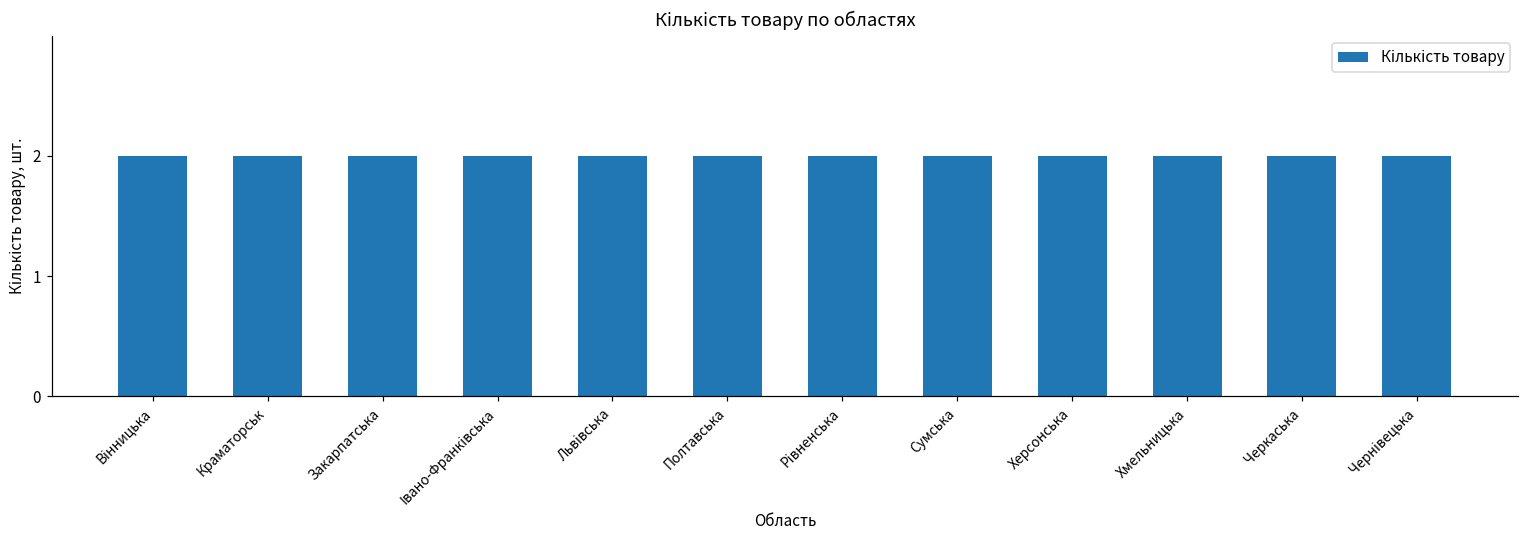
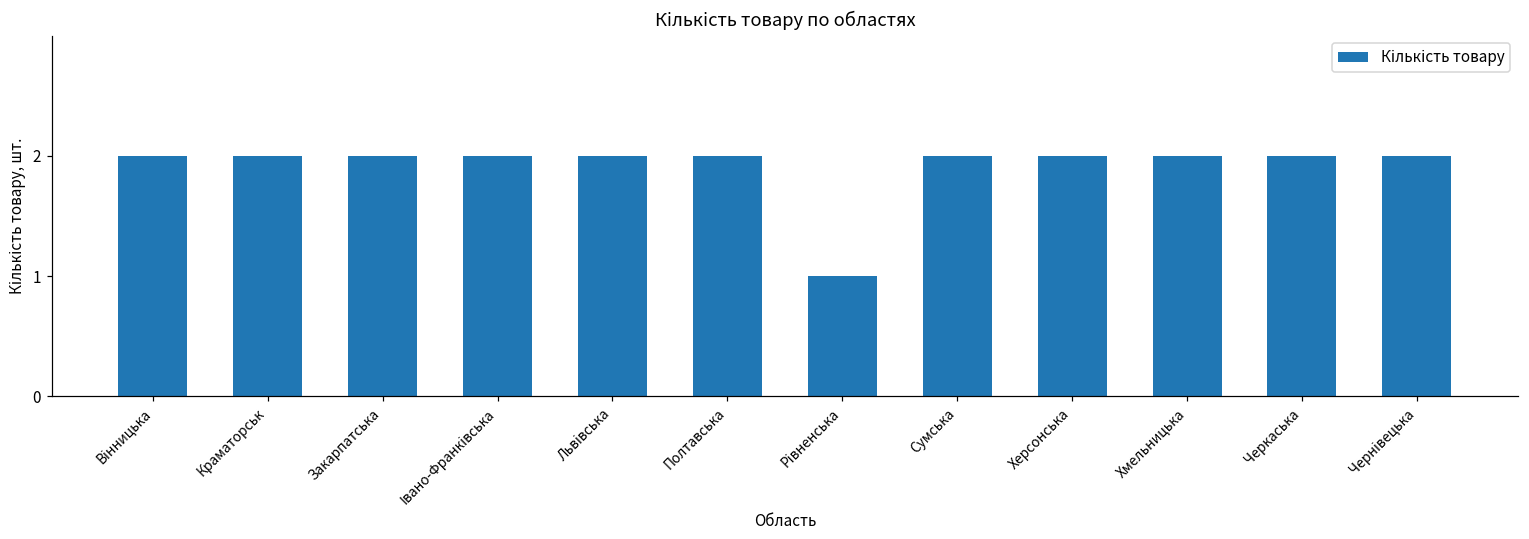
  {
    "Вінницька": 2,
    "Краматорськ": 2,
    "Закарпатська": 2,
    "Івано-Франківська": 2,
    "Львівська": 2,
    "Полтавська": 2,
-   "Рівненська": 2,
+   "Рівненська": 1,
    "Сумська": 2,
    "Херсонська": 2,
    "Хмельницька": 2,
    "Черкаська": 2,
    "Чернівецька": 2
  }
